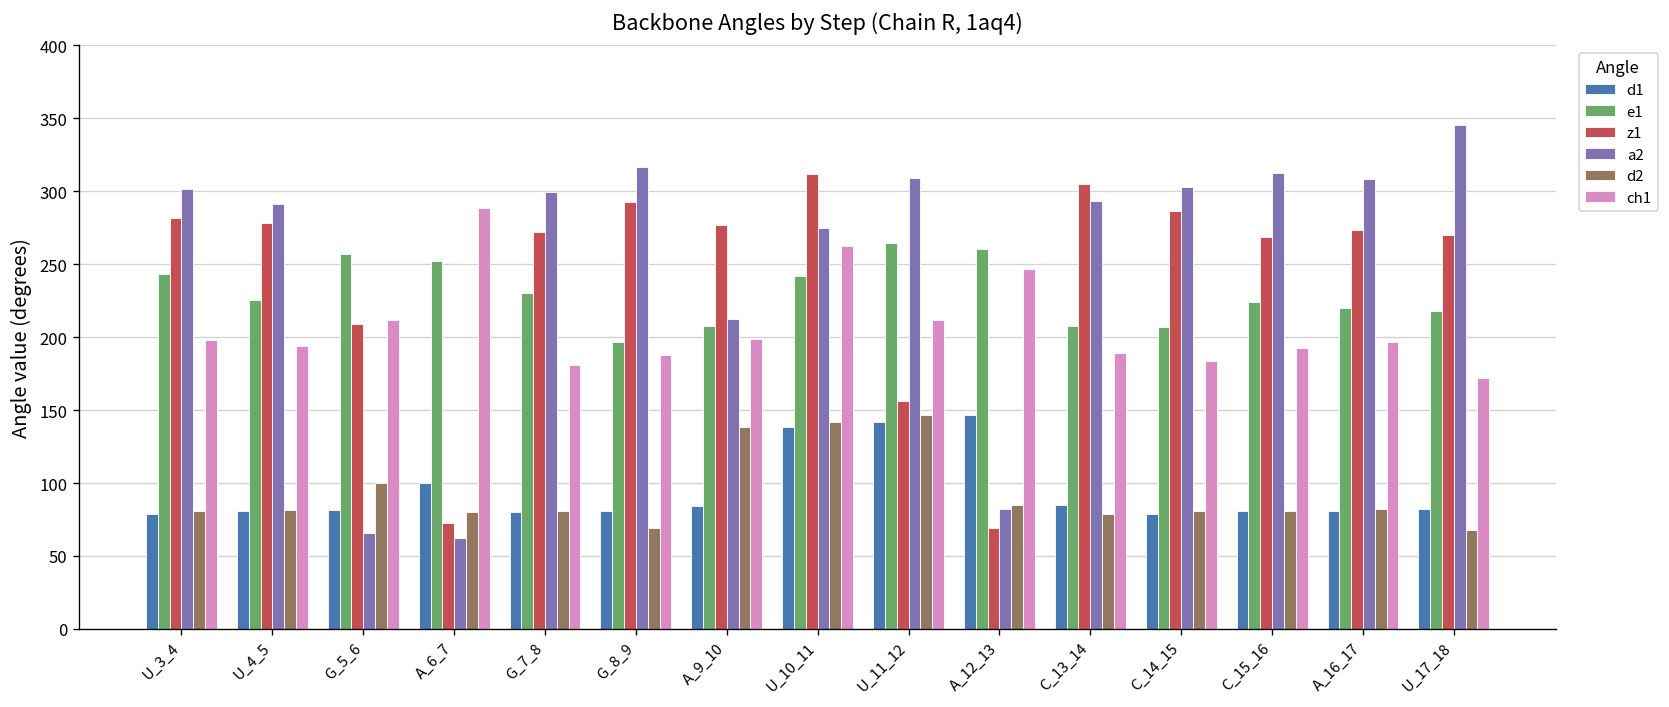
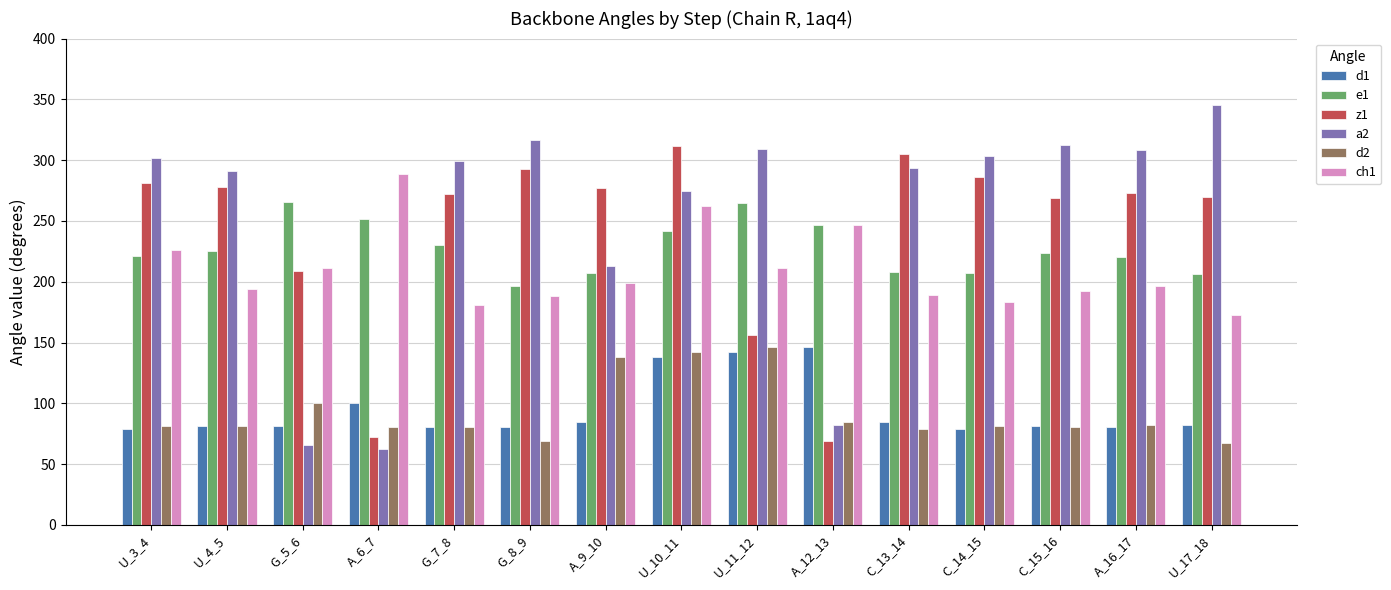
  {
    "e1": {
-     "U_3_4": 243,
+     "U_3_4": 221,
      "U_4_5": 226,
-     "G_5_6": 257,
+     "G_5_6": 266,
      "A_6_7": 252,
      "G_7_8": 231,
      "G_8_9": 197,
      "A_9_10": 208,
      "U_10_11": 242,
      "U_11_12": 265,
-     "A_12_13": 260,
+     "A_12_13": 247,
      "C_13_14": 208,
      "C_14_15": 207,
      "C_15_16": 224,
      "A_16_17": 220,
-     "U_17_18": 218
+     "U_17_18": 207
    },
    "z1": {
      "U_3_4": 282,
      "U_4_5": 278,
      "G_5_6": 209,
      "A_6_7": 73,
      "G_7_8": 272,
      "G_8_9": 293,
      "A_9_10": 277,
      "U_10_11": 312,
      "U_11_12": 156,
      "A_12_13": 69,
      "C_13_14": 305,
      "C_14_15": 286,
      "C_15_16": 269,
      "A_16_17": 273,
      "U_17_18": 270
    },
    "d2": {
      "U_3_4": 81,
      "U_4_5": 82,
      "G_5_6": 100,
      "A_6_7": 80,
      "G_7_8": 81,
      "G_8_9": 69,
      "A_9_10": 139,
      "U_10_11": 142,
      "U_11_12": 147,
      "A_12_13": 85,
      "C_13_14": 79,
      "C_14_15": 81,
      "C_15_16": 81,
      "A_16_17": 82,
      "U_17_18": 68
    },
    "ch1": {
-     "U_3_4": 198,
+     "U_3_4": 226,
      "U_4_5": 194,
      "G_5_6": 212,
      "A_6_7": 289,
      "G_7_8": 181,
      "G_8_9": 188,
      "A_9_10": 199,
      "U_10_11": 263,
      "U_11_12": 212,
      "A_12_13": 247,
      "C_13_14": 189,
      "C_14_15": 184,
      "C_15_16": 192,
      "A_16_17": 197,
      "U_17_18": 172
    }
  }
